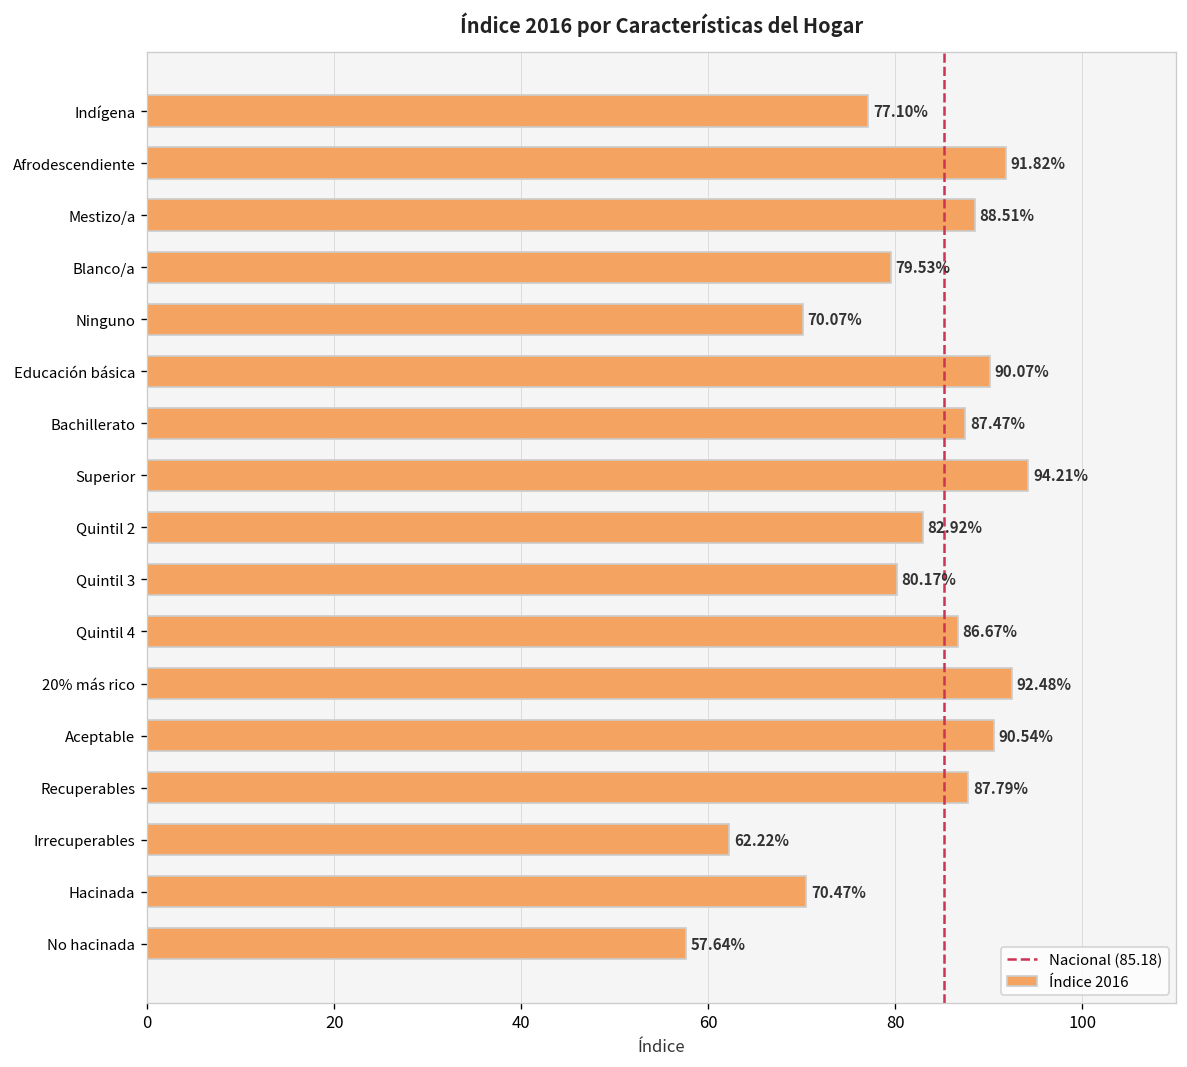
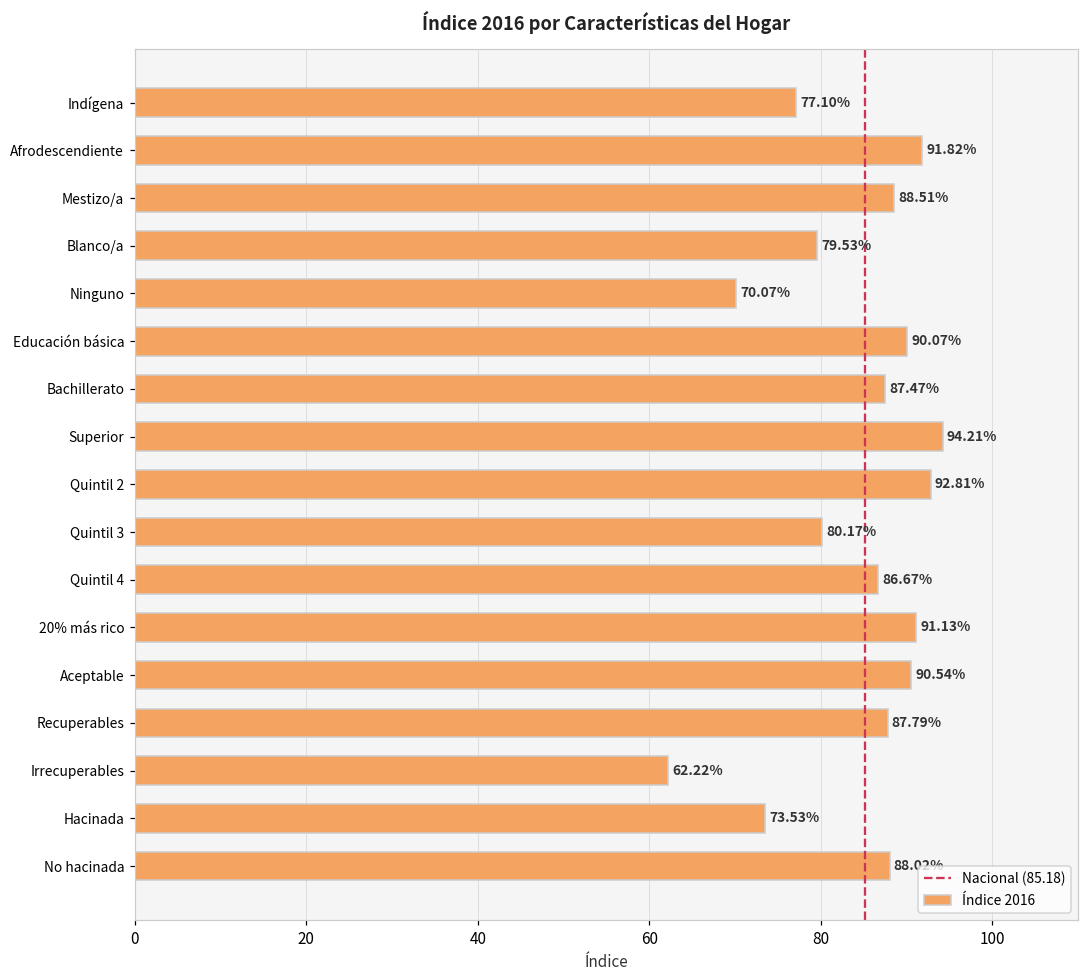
  {
    "Indígena": "77.10%",
    "Afrodescendiente": "91.82%",
    "Mestizo/a": "88.51%",
    "Blanco/a": "79.53%",
    "Ninguno": "70.07%",
    "Educación básica": "90.07%",
    "Bachillerato": "87.47%",
    "Superior": "94.21%",
-   "Quintil 2": "82.92%",
+   "Quintil 2": "92.81%",
    "Quintil 3": "80.17%",
    "Quintil 4": "86.67%",
-   "20% más rico": "92.48%",
+   "20% más rico": "91.13%",
    "Aceptable": "90.54%",
    "Recuperables": "87.79%",
    "Irrecuperables": "62.22%",
-   "Hacinada": "70.47%",
-   "No hacinada": "58"
+   "Hacinada": "73.53%",
+   "No hacinada": "88"
  }
